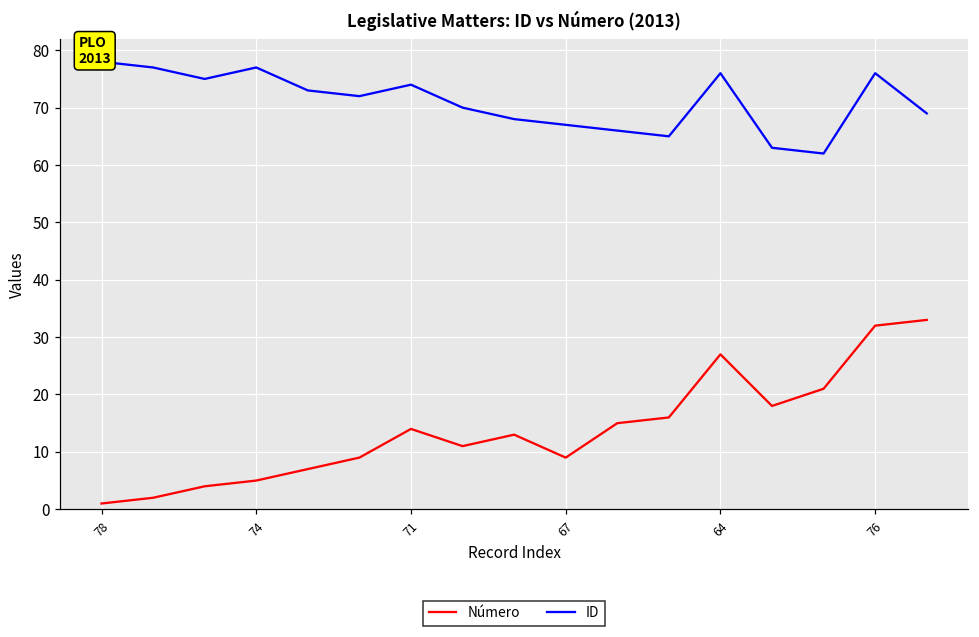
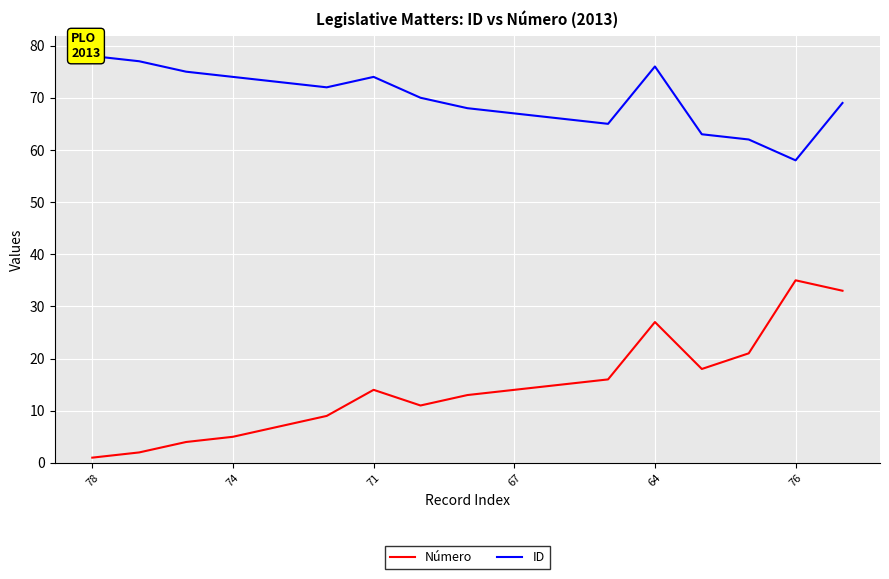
  {
    "Número": {
      "78": 1,
      "74": 5,
      "71": 14,
-     "67": 9,
+     "67": 14,
      "64": 27,
-     "76": 32
+     "76": 35
    },
    "ID": {
-     "74": 77,
+     "74": 74,
      "71": 74,
      "67": 67,
      "64": 76,
-     "76": 76
+     "76": 58
    }
  }
